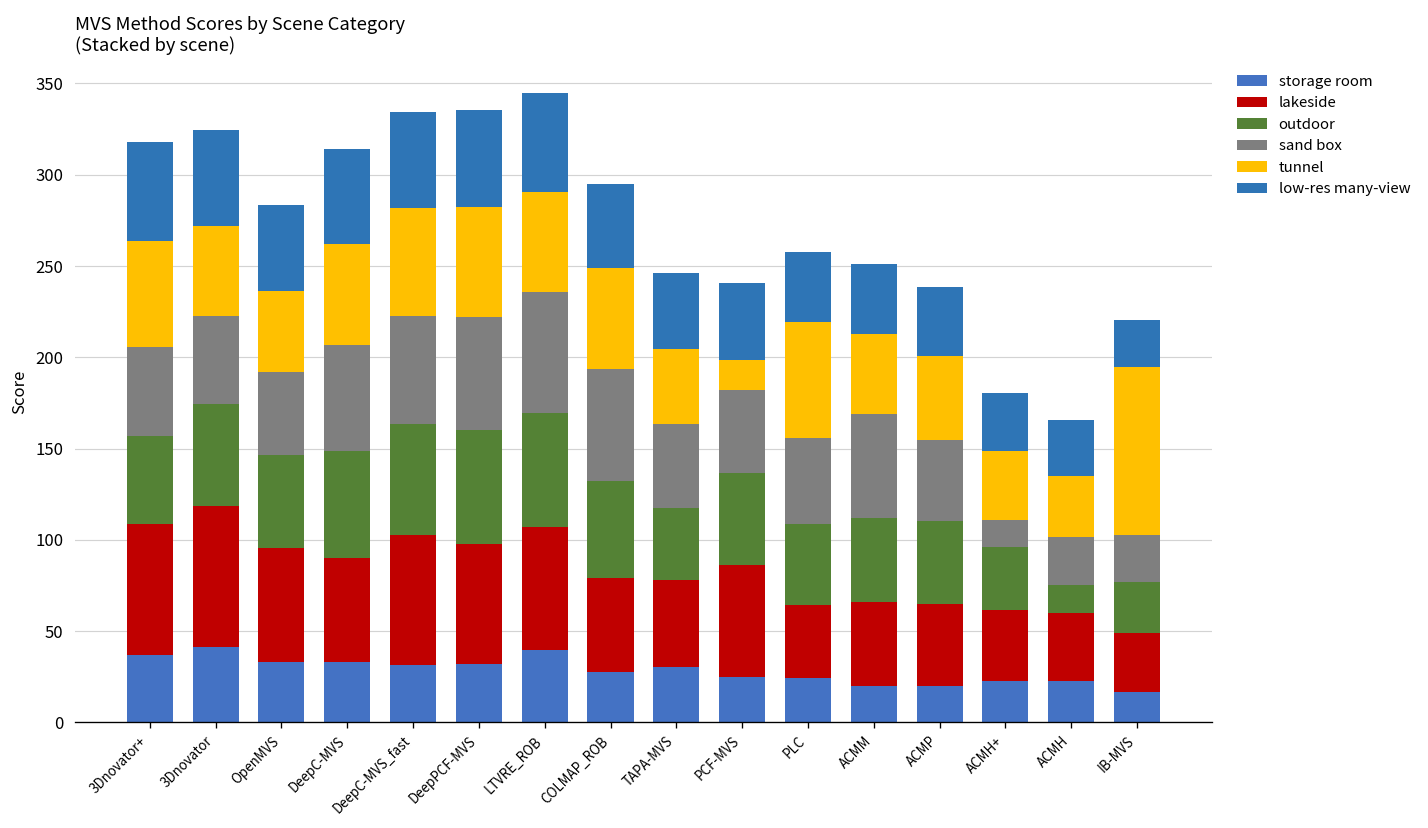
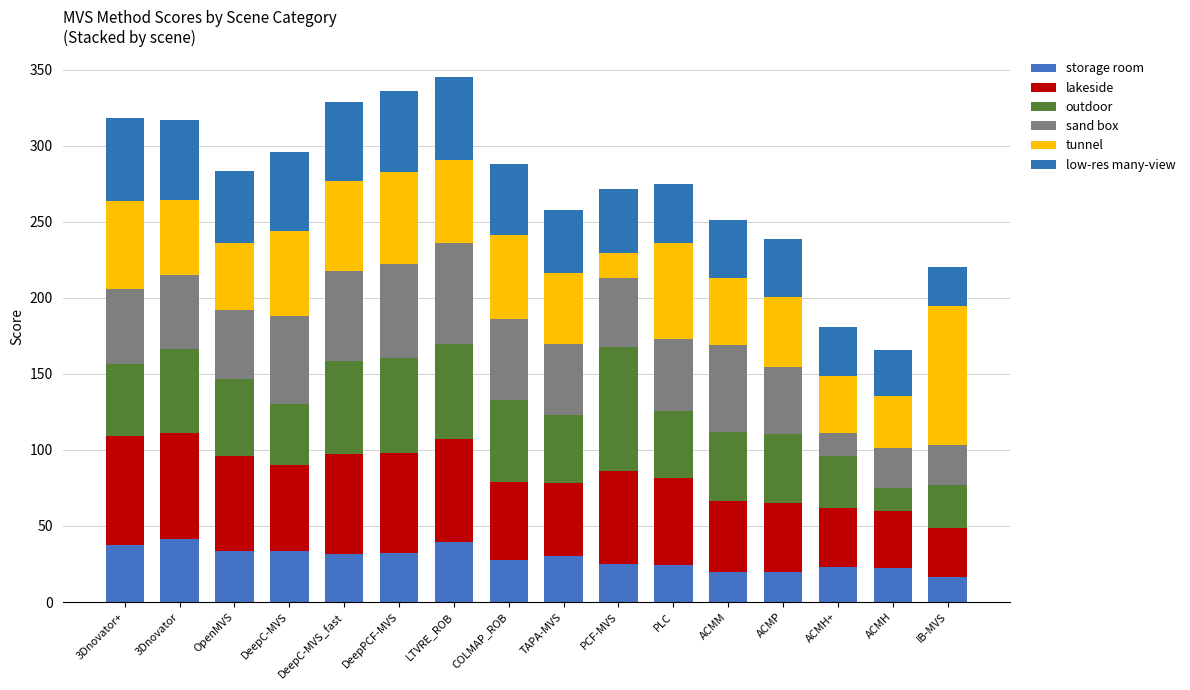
  {
    "lakeside": {
      "3Dnovator+": 72,
-     "3Dnovator": 77,
+     "3Dnovator": 70,
      "OpenMVS": 62,
      "DeepC-MVS": 57,
-     "DeepC-MVS_fast": 71,
+     "DeepC-MVS_fast": 66,
      "DeepPCF-MVS": 66,
      "LTVRE_ROB": 67,
      "COLMAP_ROB": 51,
      "TAPA-MVS": 48,
      "PCF-MVS": 61,
-     "PLC": 40,
+     "PLC": 57,
      "ACMM": 46,
      "ACMP": 45,
      "ACMH+": 39,
      "ACMH": 38,
      "IB-MVS": 32
    },
    "outdoor": {
      "3Dnovator+": 48,
      "3Dnovator": 56,
      "OpenMVS": 51,
-     "DeepC-MVS": 59,
+     "DeepC-MVS": 40,
      "DeepC-MVS_fast": 61,
      "DeepPCF-MVS": 63,
      "LTVRE_ROB": 63,
      "COLMAP_ROB": 53,
-     "TAPA-MVS": 39,
-     "PCF-MVS": 51,
+     "TAPA-MVS": 45,
+     "PCF-MVS": 82,
      "PLC": 44,
      "ACMM": 46,
      "ACMP": 45,
      "ACMH+": 34,
      "ACMH": 15,
      "IB-MVS": 28
    },
    "sand box": {
      "3Dnovator+": 49,
      "3Dnovator": 49,
      "OpenMVS": 46,
      "DeepC-MVS": 58,
      "DeepC-MVS_fast": 59,
      "DeepPCF-MVS": 62,
      "LTVRE_ROB": 66,
-     "COLMAP_ROB": 61,
+     "COLMAP_ROB": 54,
      "TAPA-MVS": 46,
      "PCF-MVS": 46,
      "PLC": 47,
      "ACMM": 57,
      "ACMP": 44,
      "ACMH+": 15,
      "ACMH": 26,
      "IB-MVS": 26
    },
    "tunnel": {
      "3Dnovator+": 58,
      "3Dnovator": 49,
      "OpenMVS": 44,
      "DeepC-MVS": 56,
      "DeepC-MVS_fast": 59,
      "DeepPCF-MVS": 60,
      "LTVRE_ROB": 55,
      "COLMAP_ROB": 55,
-     "TAPA-MVS": 41,
+     "TAPA-MVS": 47,
      "PCF-MVS": 16,
      "PLC": 63,
      "ACMM": 44,
      "ACMP": 46,
      "ACMH+": 38,
      "ACMH": 34,
      "IB-MVS": 92
    }
  }
